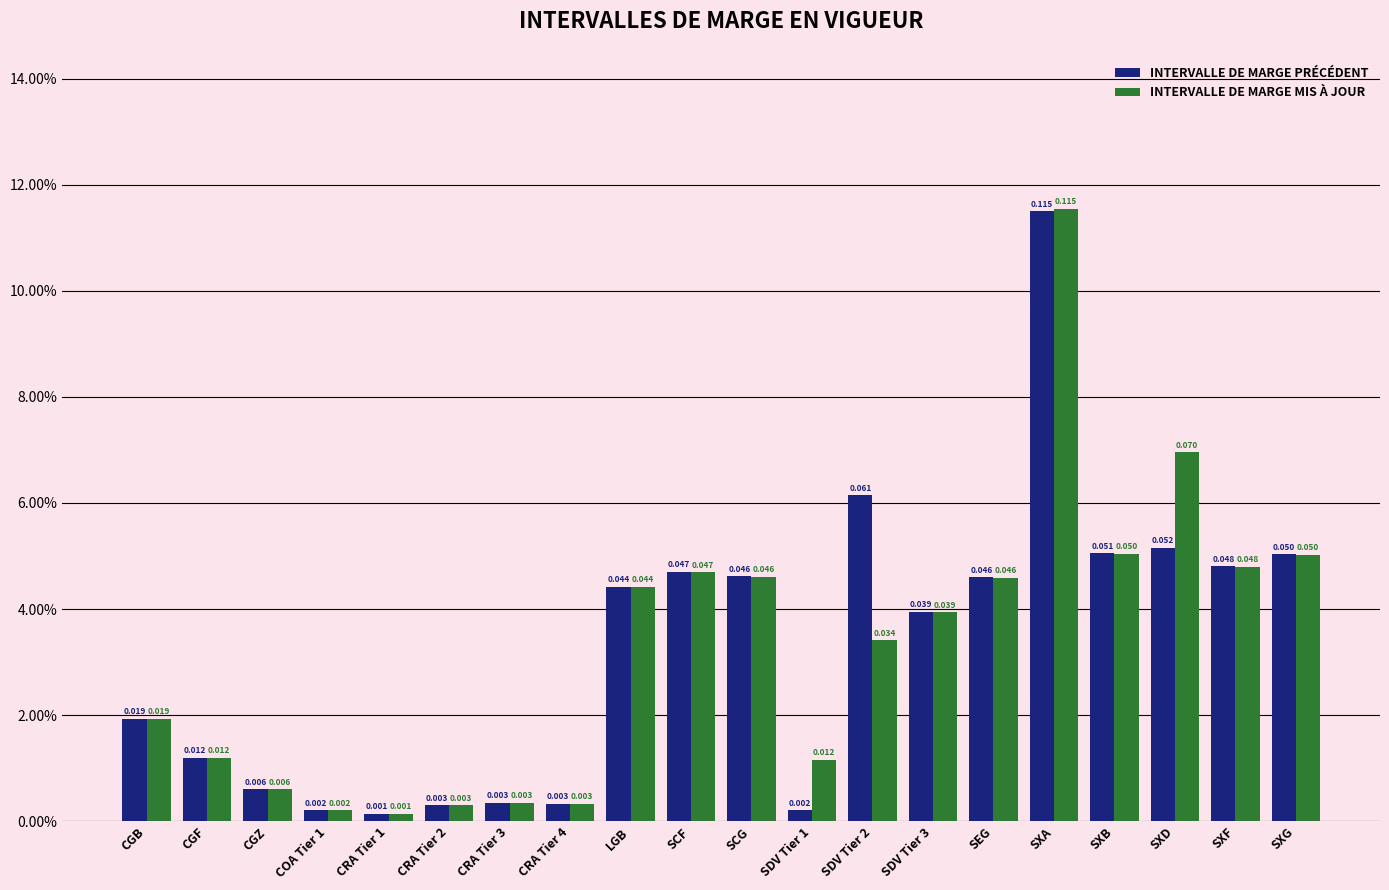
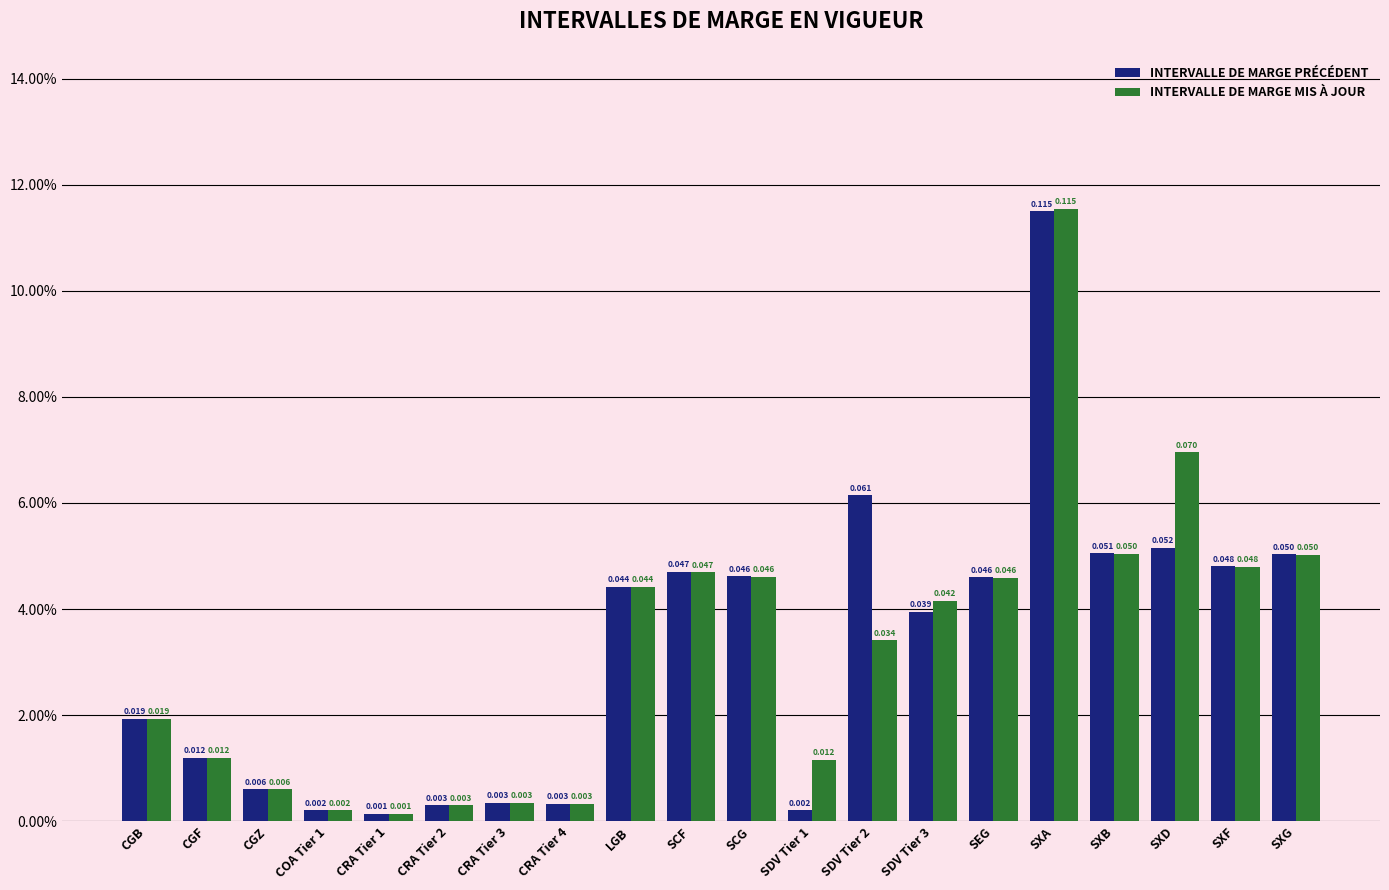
  {
    "INTERVALLE DE MARGE PRÉCÉDENT": {
      "CGB": 0.019,
      "CGF": 0.012,
      "CGZ": 0.006,
      "COA Tier 1": 0.002,
      "CRA Tier 1": 0.001,
      "CRA Tier 2": 0.003,
      "CRA Tier 3": 0.003,
      "CRA Tier 4": 0.003,
      "LGB": 0.044,
      "SCF": 0.047,
      "SCG": 0.046,
      "SDV Tier 1": 0.002,
      "SDV Tier 2": 0.061,
      "SDV Tier 3": 0.039,
      "SEG": 0.046,
      "SXA": 0.115,
      "SXB": 0.051,
      "SXD": 0.052,
      "SXF": 0.048,
      "SXG": 0.050
    },
    "INTERVALLE DE MARGE MIS À JOUR": {
      "CGB": 0.019,
      "CGF": 0.012,
      "CGZ": 0.006,
      "COA Tier 1": 0.002,
      "CRA Tier 1": 0.001,
      "CRA Tier 2": 0.003,
      "CRA Tier 3": 0.003,
      "CRA Tier 4": 0.003,
      "LGB": 0.044,
      "SCF": 0.047,
      "SCG": 0.046,
      "SDV Tier 1": 0.012,
      "SDV Tier 2": 0.034,
-     "SDV Tier 3": 0.039,
+     "SDV Tier 3": 0.042,
      "SEG": 0.046,
      "SXA": 0.115,
      "SXB": 0.050,
      "SXD": 0.070,
      "SXF": 0.048,
      "SXG": 0.050
    }
  }
